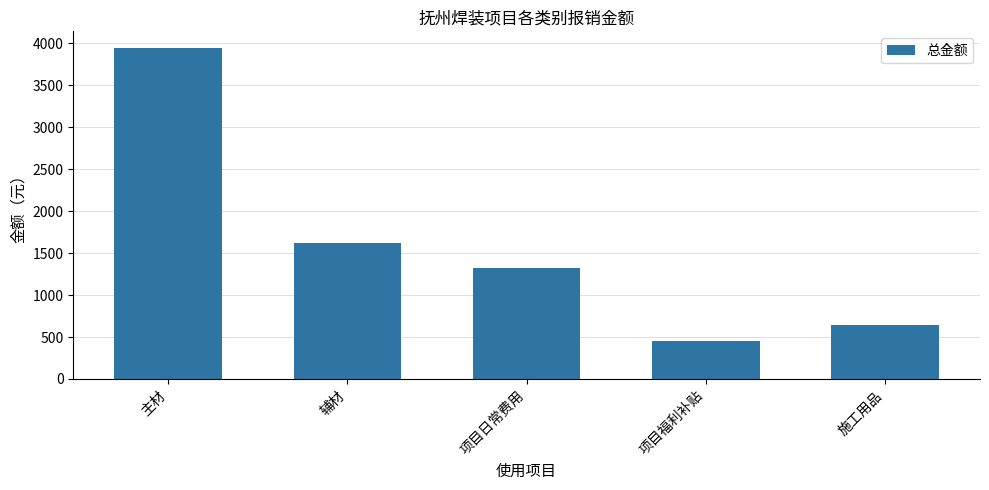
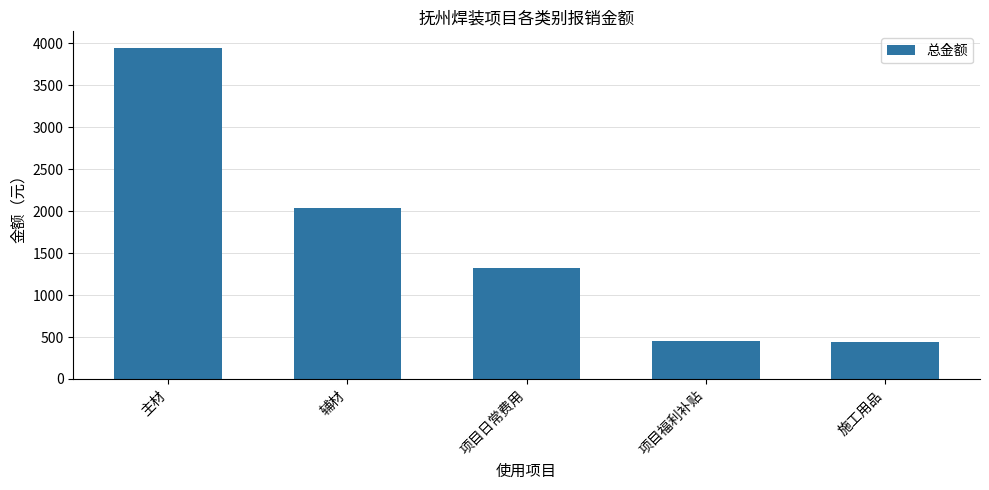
  {
    "主材": 3900,
-   "辅材": 1600,
+   "辅材": 2000,
    "项目日常费用": 1300,
    "项目福利补贴": 500,
-   "施工用品": 600
+   "施工用品": 400
  }
